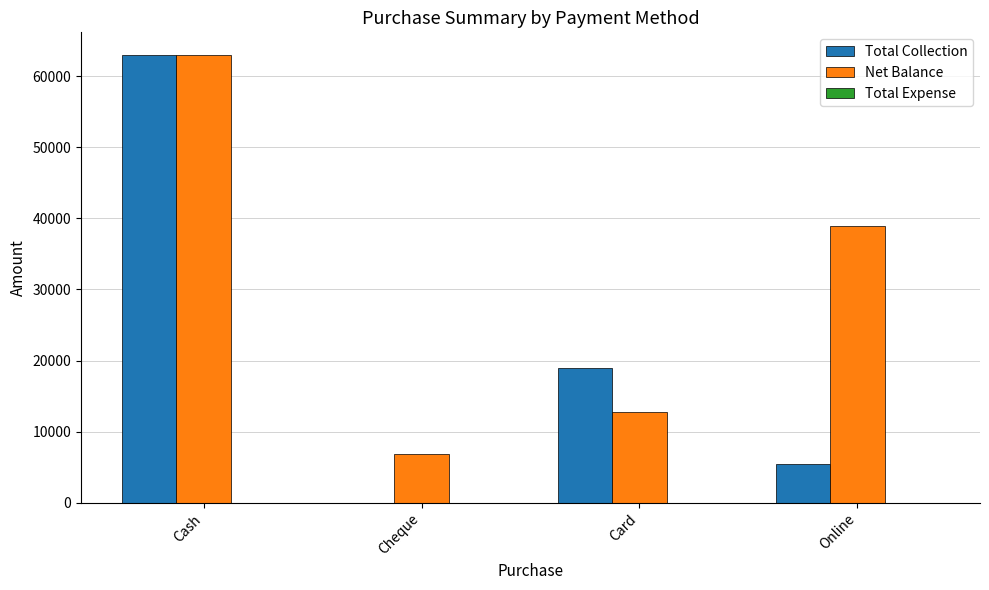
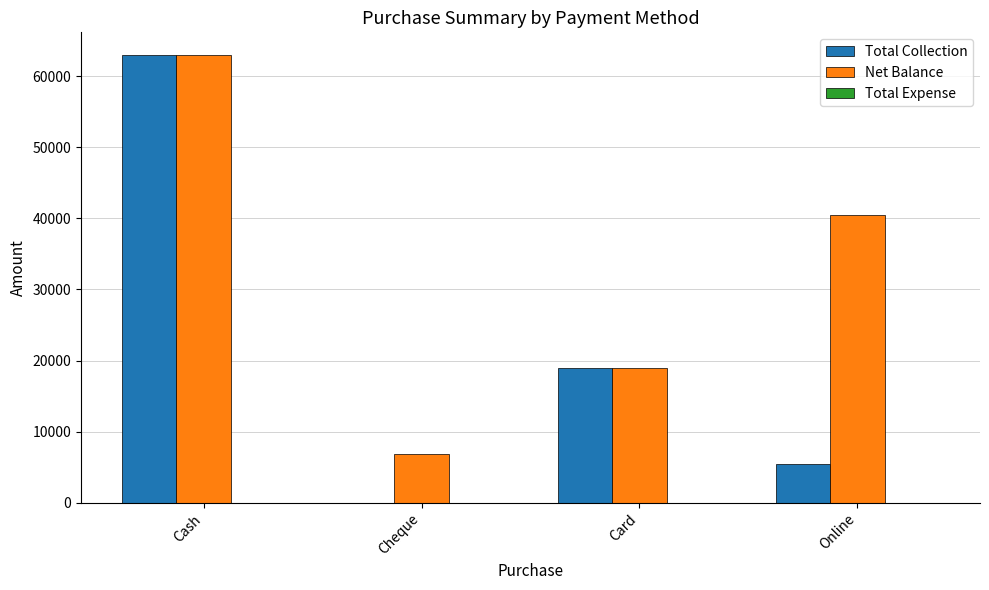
  {
    "Total Collection": {
      "Cash": 63000,
      "Cheque": 0,
      "Card": 19000,
      "Online": 6000
    },
    "Net Balance": {
      "Cash": 63000,
      "Cheque": 7000,
-     "Card": 13000,
-     "Online": 39000
+     "Card": 19000,
+     "Online": 41000
    },
    "Total Expense": {
      "Cash": 0,
      "Cheque": 0,
      "Card": 0,
      "Online": 0
    }
  }
